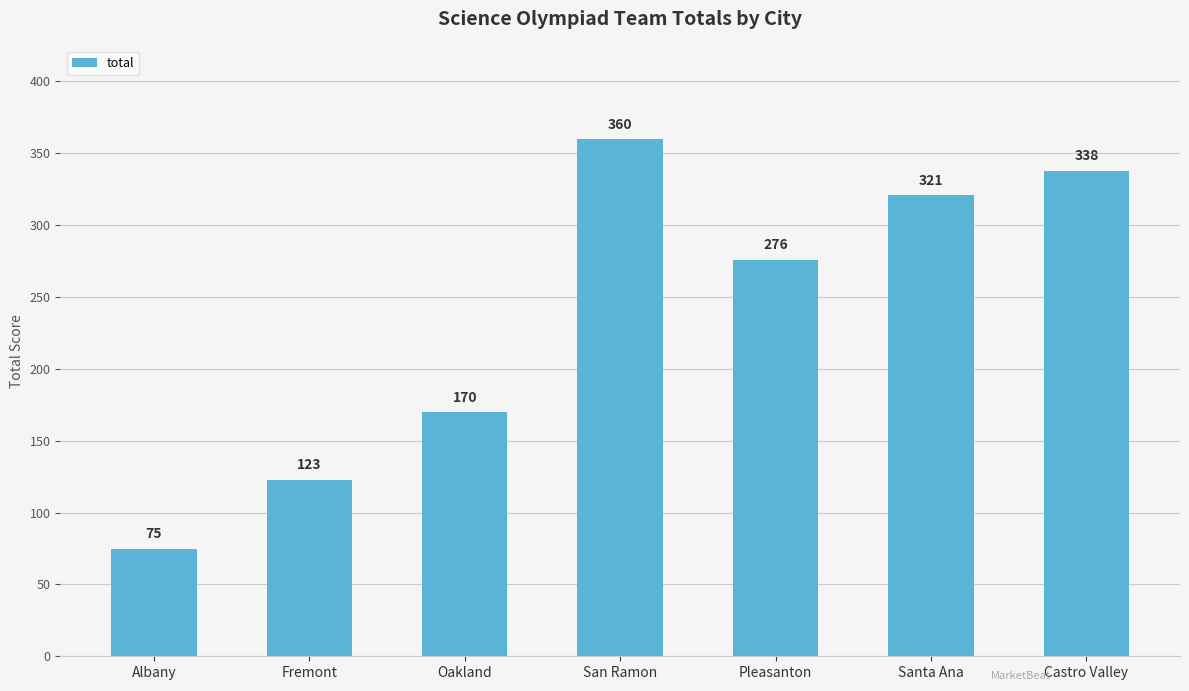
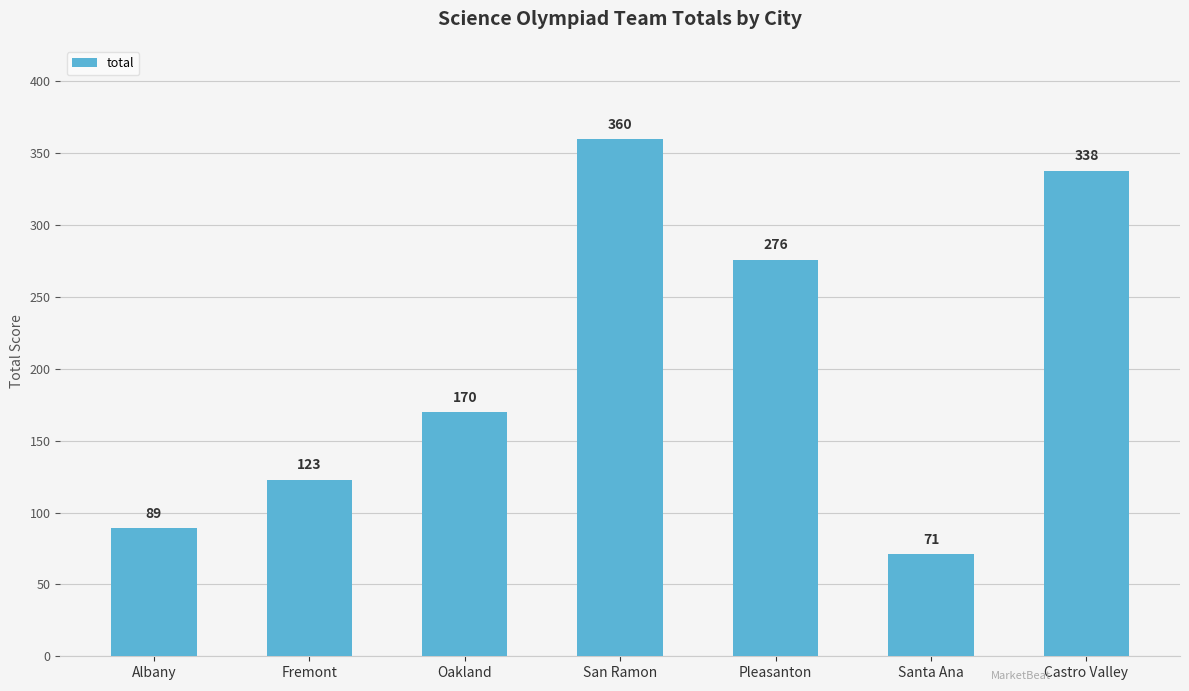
  {
-   "Albany": 75,
+   "Albany": 89,
    "Fremont": 123,
    "Oakland": 170,
    "San Ramon": 360,
    "Pleasanton": 276,
-   "Santa Ana": 321,
+   "Santa Ana": 71,
    "Castro Valley": 338
  }
